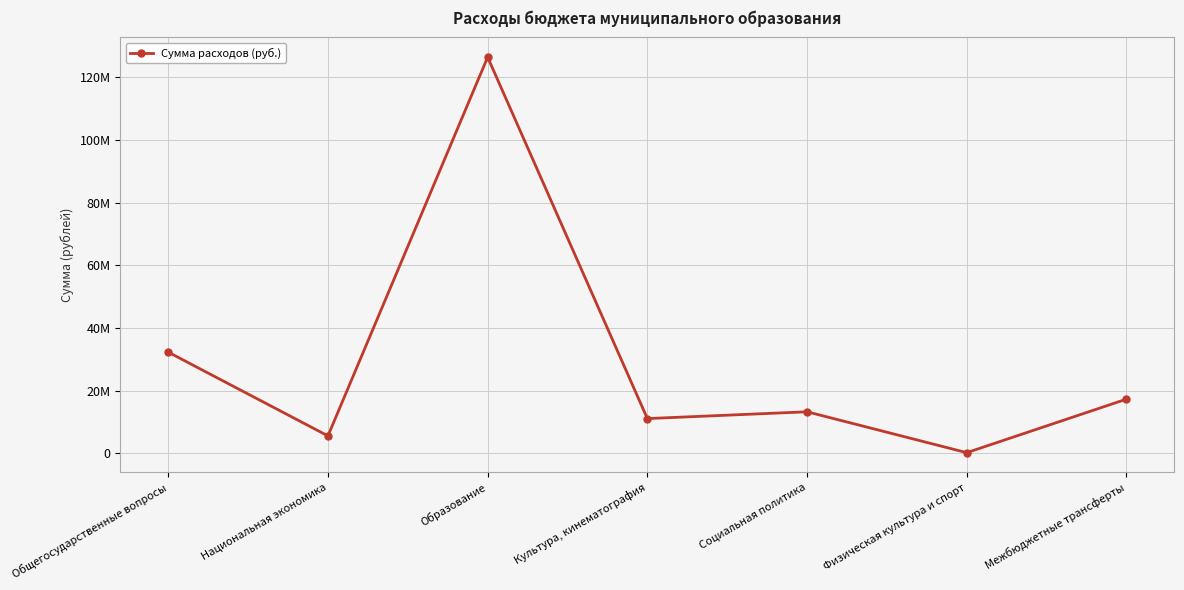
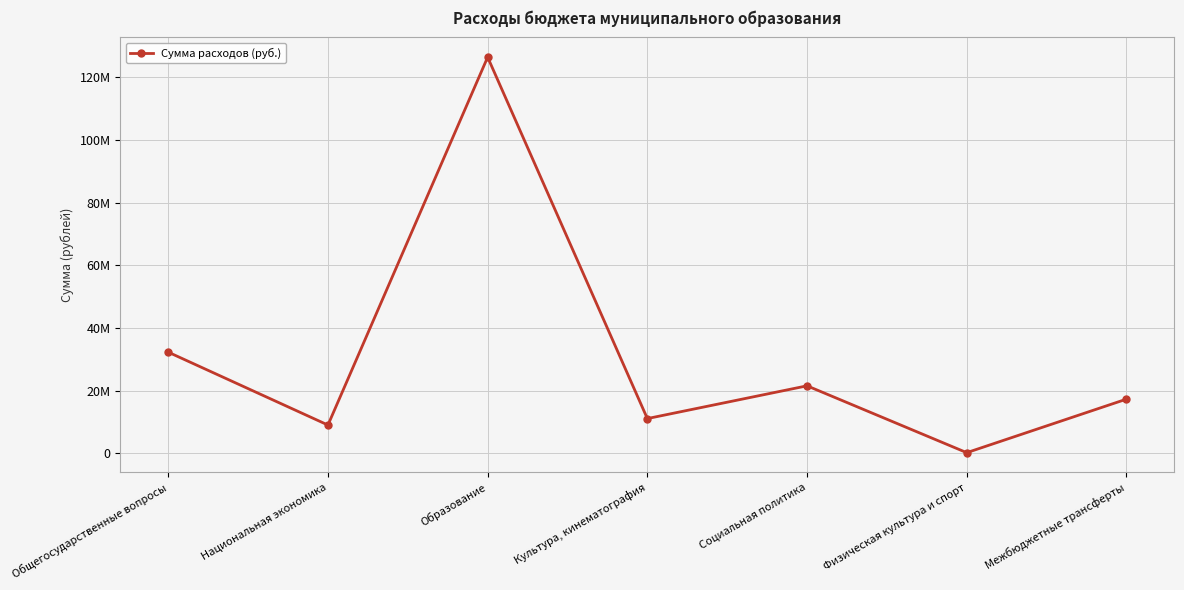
  {
    "Общегосударственные вопросы": 32000000,
-   "Национальная экономика": 6000000,
+   "Национальная экономика": 9000000,
    "Образование": 126000000,
    "Культура, кинематография": 11000000,
-   "Социальная политика": 13000000,
+   "Социальная политика": 22000000,
    "Физическая культура и спорт": 0,
    "Межбюджетные трансферты": 17000000
  }
